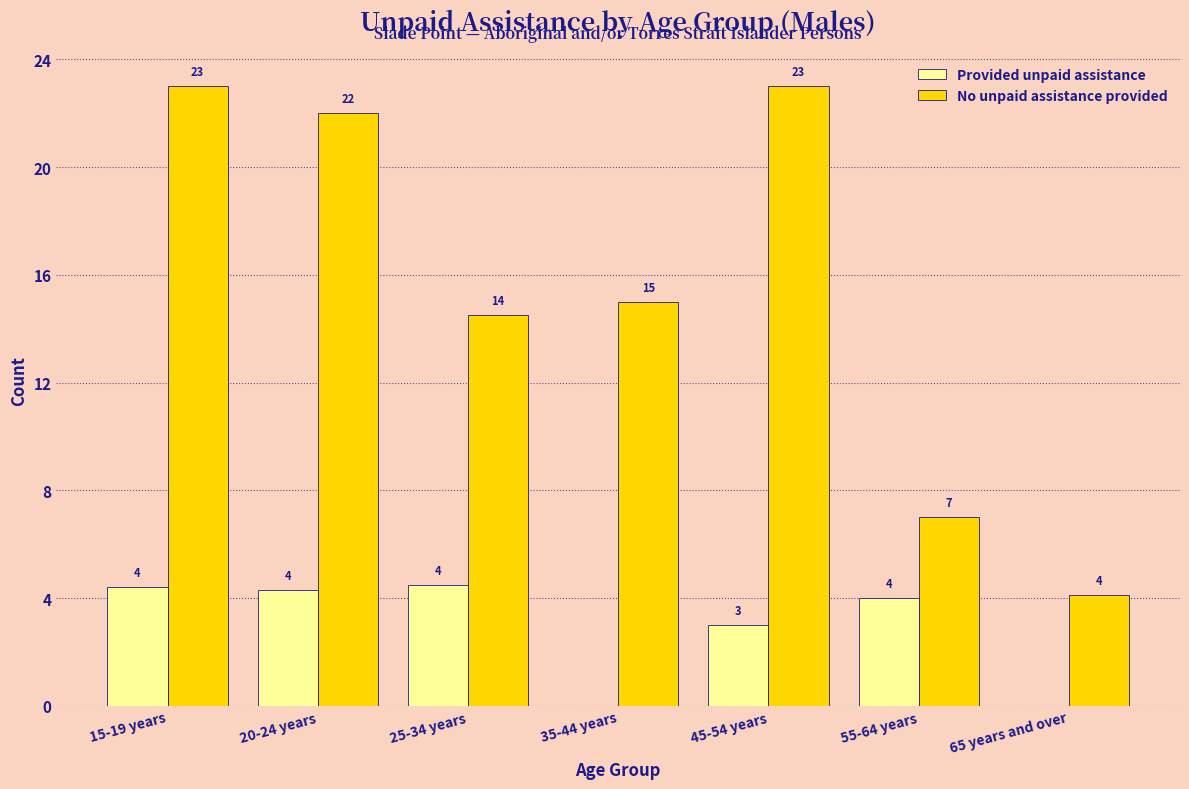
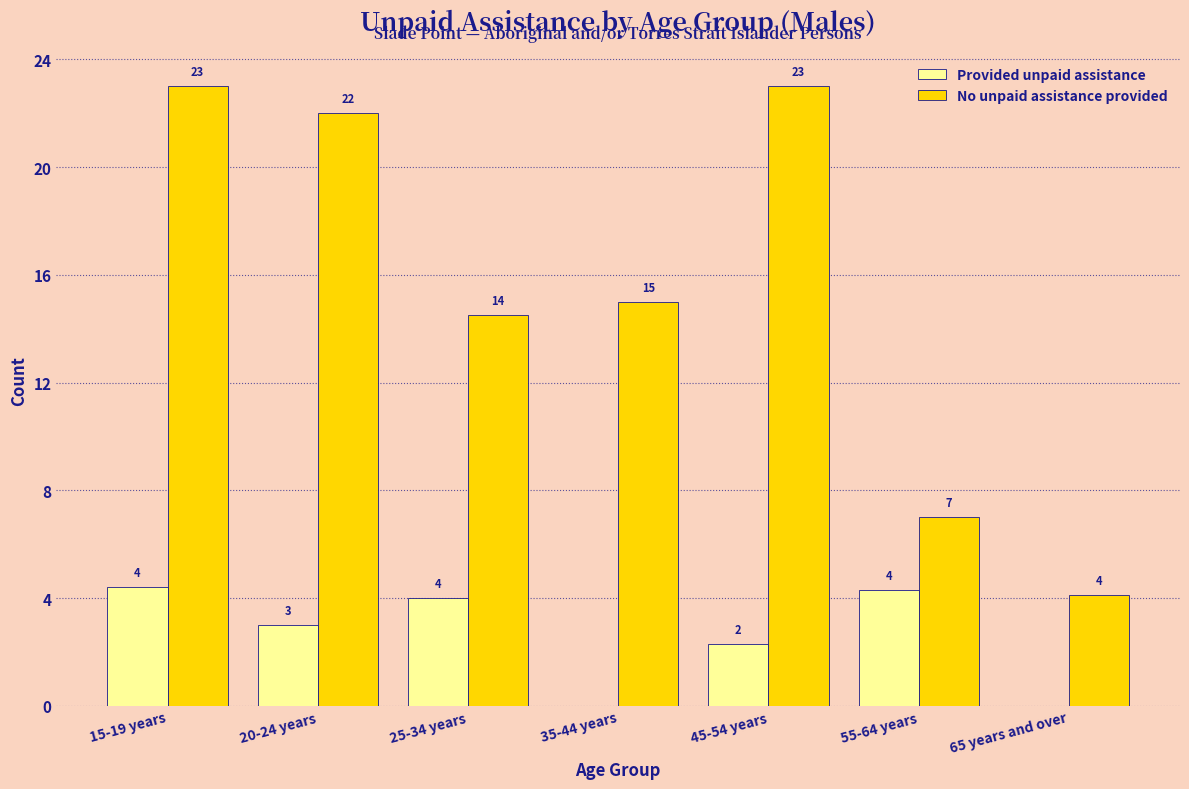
  {
    "Provided unpaid assistance": {
      "15-19 years": 4,
-     "20-24 years": 4,
-     "25-34 years": 4.5,
-     "45-54 years": 3,
-     "55-64 years": 4.0
+     "20-24 years": 3,
+     "25-34 years": 4.0,
+     "45-54 years": 2,
+     "55-64 years": 4.3
    },
    "No unpaid assistance provided": {
      "15-19 years": 23,
      "20-24 years": 22,
      "25-34 years": 14,
      "35-44 years": 15,
      "45-54 years": 23,
      "55-64 years": 7,
      "65 years and over": 4
    }
  }
